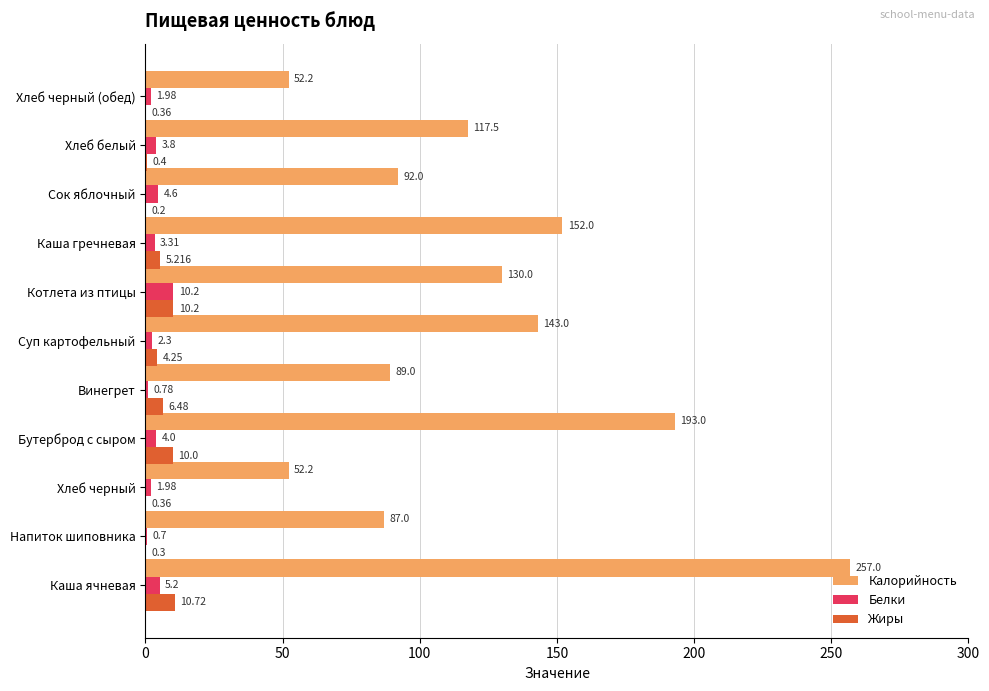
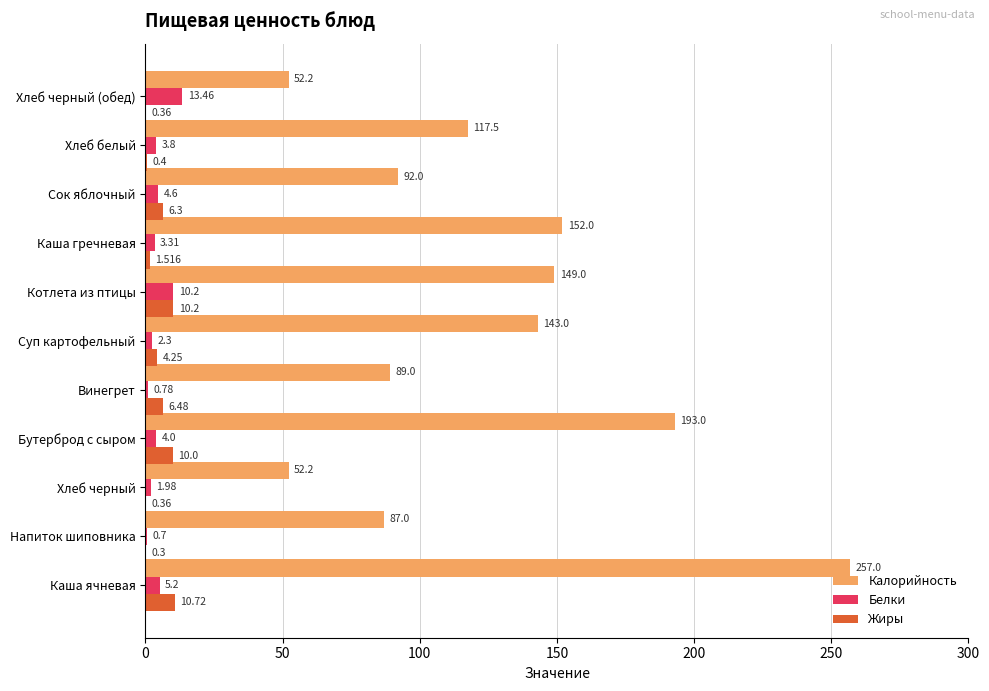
  {
    "Калорийность": {
      "Хлеб черный (обед)": 52.2,
      "Хлеб белый": 117.5,
      "Сок яблочный": 92.0,
      "Каша гречневая": 152.0,
-     "Котлета из птицы": 130.0,
+     "Котлета из птицы": 149.0,
      "Суп картофельный": 143.0,
      "Винегрет": 89.0,
      "Бутерброд с сыром": 193.0,
      "Хлеб черный": 52.2,
      "Напиток шиповника": 87.0,
      "Каша ячневая": 257.0
    },
    "Белки": {
-     "Хлеб черный (обед)": 1.98,
+     "Хлеб черный (обед)": 13.46,
      "Хлеб белый": 3.8,
      "Сок яблочный": 4.6,
      "Каша гречневая": 3.31,
      "Котлета из птицы": 10.2,
      "Суп картофельный": 2.3,
      "Винегрет": 0.78,
      "Бутерброд с сыром": 4.0,
      "Хлеб черный": 1.98,
      "Напиток шиповника": 0.7,
      "Каша ячневая": 5.2
    },
    "Жиры": {
      "Хлеб черный (обед)": 0.36,
      "Хлеб белый": 0.4,
-     "Сок яблочный": 0.2,
-     "Каша гречневая": 5.216,
+     "Сок яблочный": 6.3,
+     "Каша гречневая": 1.516,
      "Котлета из птицы": 10.2,
      "Суп картофельный": 4.25,
      "Винегрет": 6.48,
      "Бутерброд с сыром": 10.0,
      "Хлеб черный": 0.36,
      "Напиток шиповника": 0.3,
      "Каша ячневая": 10.72
    }
  }
